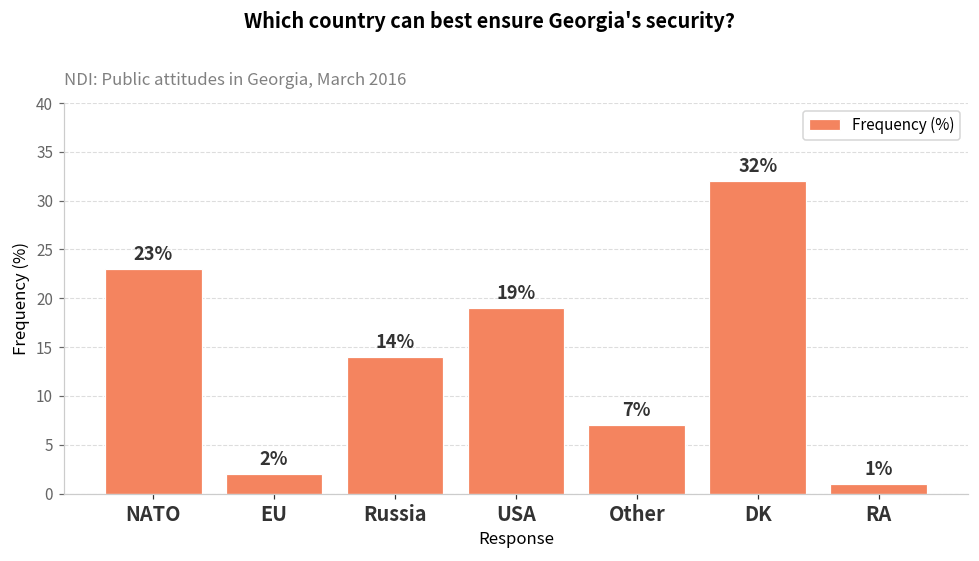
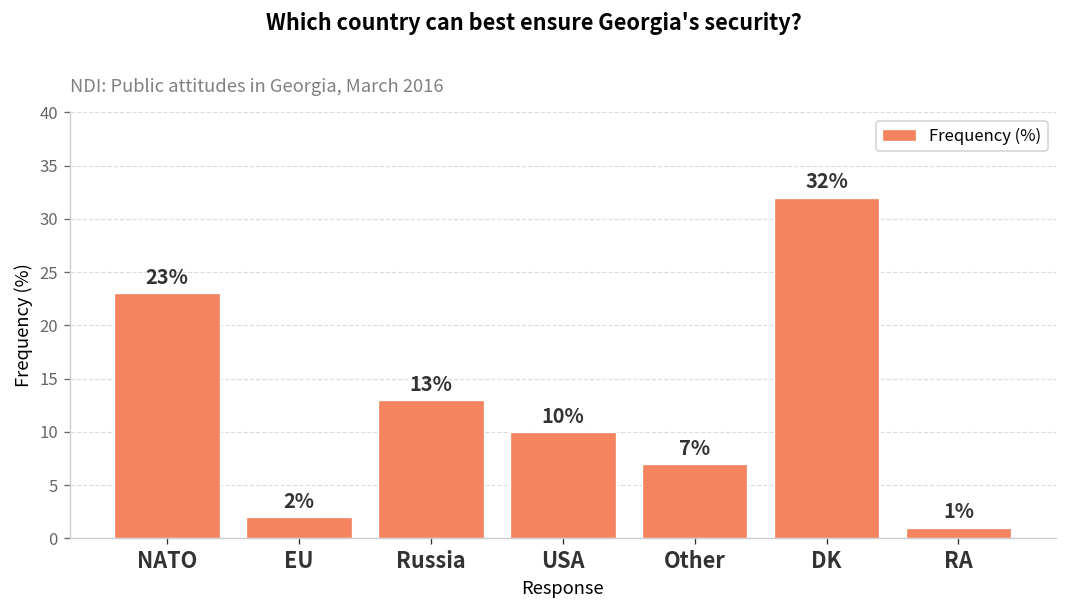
  {
    "NATO": "23%",
    "EU": "2%",
-   "Russia": "14%",
-   "USA": "19%",
+   "Russia": "13%",
+   "USA": "10%",
    "Other": "7%",
    "DK": "32%",
    "RA": "1%"
  }
